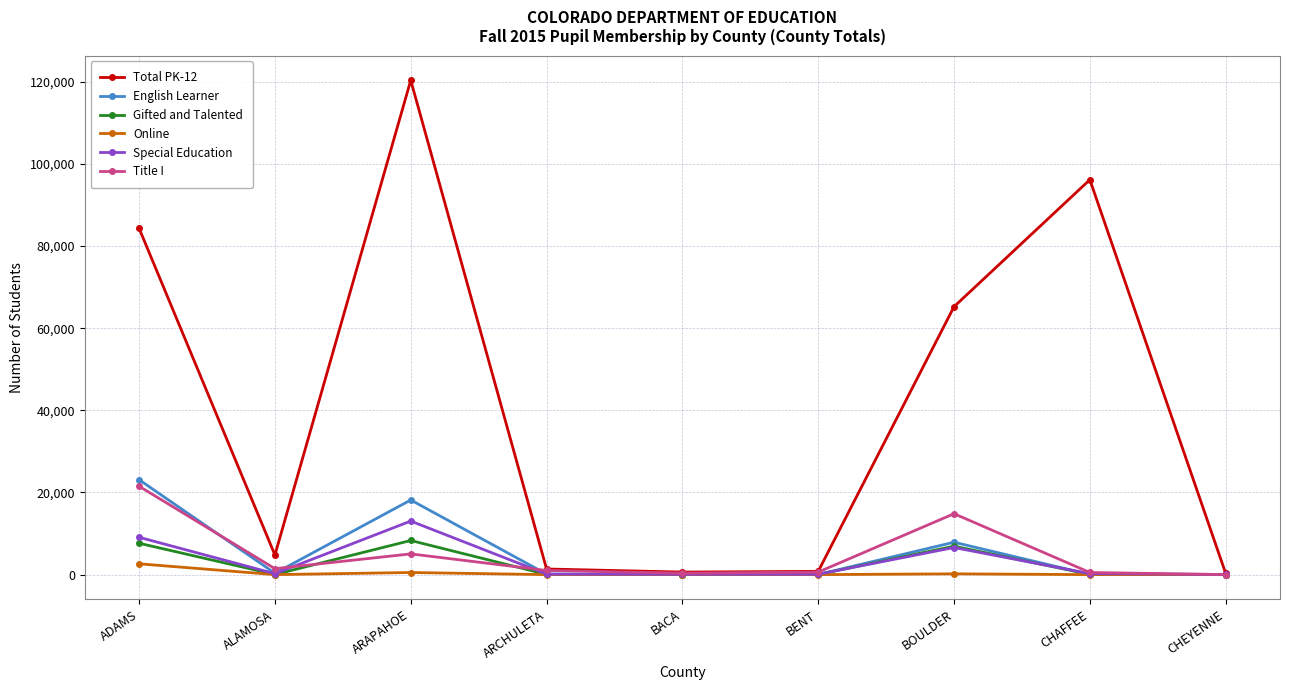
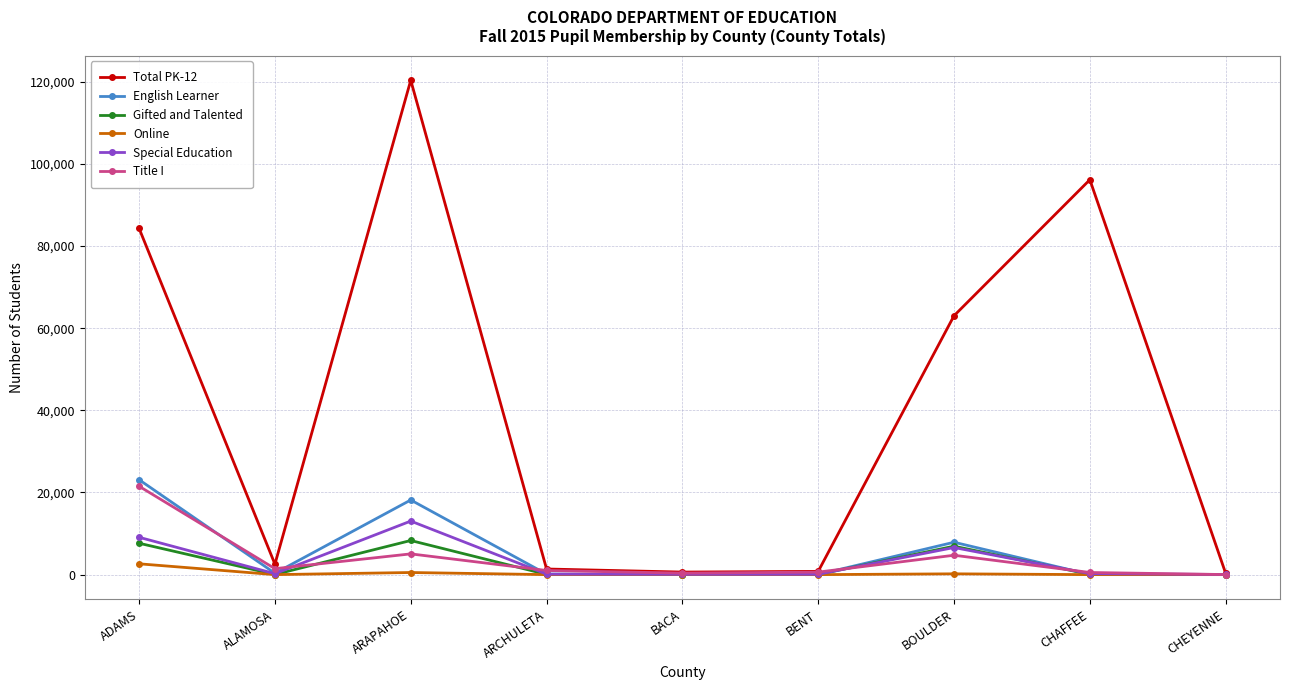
  {
    "Total PK-12": {
      "ADAMS": "84,000",
-     "ALAMOSA": "5,000",
+     "ALAMOSA": "3,000",
      "ARAPAHOE": "120,000",
-     "BOULDER": "65,000",
+     "BOULDER": "63,000",
      "CHAFFEE": "96,000"
    },
    "English Learner": {
      "ADAMS": "23,000",
      "ARAPAHOE": "18,000",
      "BOULDER": "8,000"
    },
    "Gifted and Talented": {
      "ADAMS": "8,000",
      "ARAPAHOE": "8,000"
    },
    "Online": {
      "ADAMS": "3,000",
      "ARAPAHOE": "1,000",
      "BOULDER": "0"
    },
    "Special Education": {
      "ADAMS": "9,000",
      "ARAPAHOE": "13,000"
    },
    "Title I": {
      "ADAMS": "22,000",
      "ALAMOSA": "1,000",
      "ARAPAHOE": "5,000",
-     "BOULDER": "15,000"
+     "BOULDER": "5,000"
    }
  }
